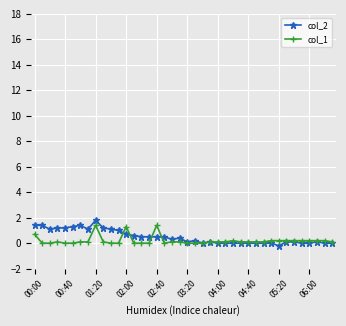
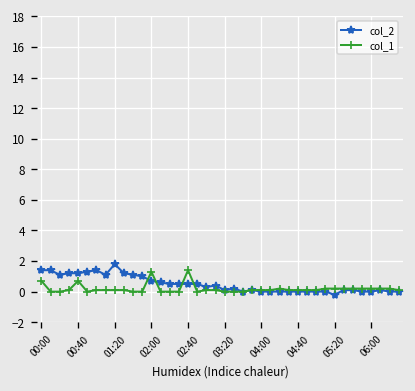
  {
    "col_2": {
      "00:00": 1.4,
      "00:40": 1.2,
      "01:20": 1.8,
      "02:00": 0.7,
      "02:40": 0.5,
      "05:20": -0.2,
      "06:00": 0.0
    },
    "col_1": {
      "00:00": 0.7,
-     "00:40": 0.0,
-     "01:20": 1.4,
+     "00:40": 0.7,
+     "01:20": 0.1,
      "02:00": 1.3,
      "02:40": 1.4,
      "05:20": 0.2,
      "06:00": 0.2
    }
  }
